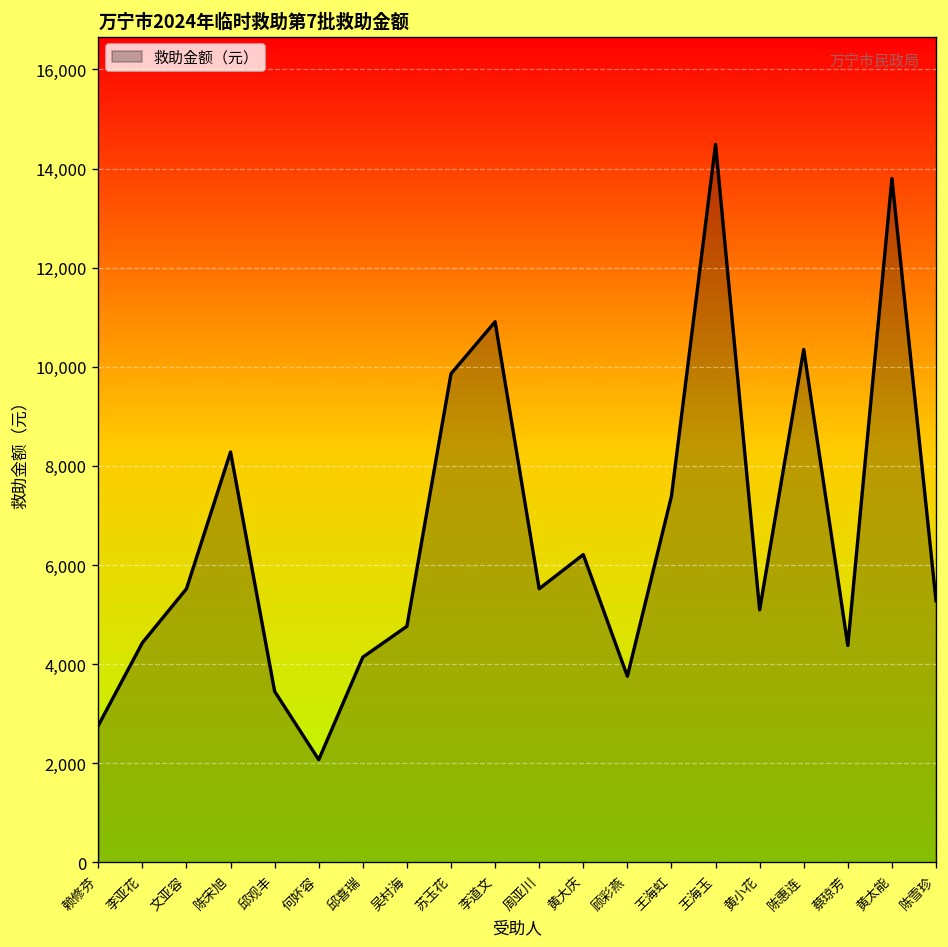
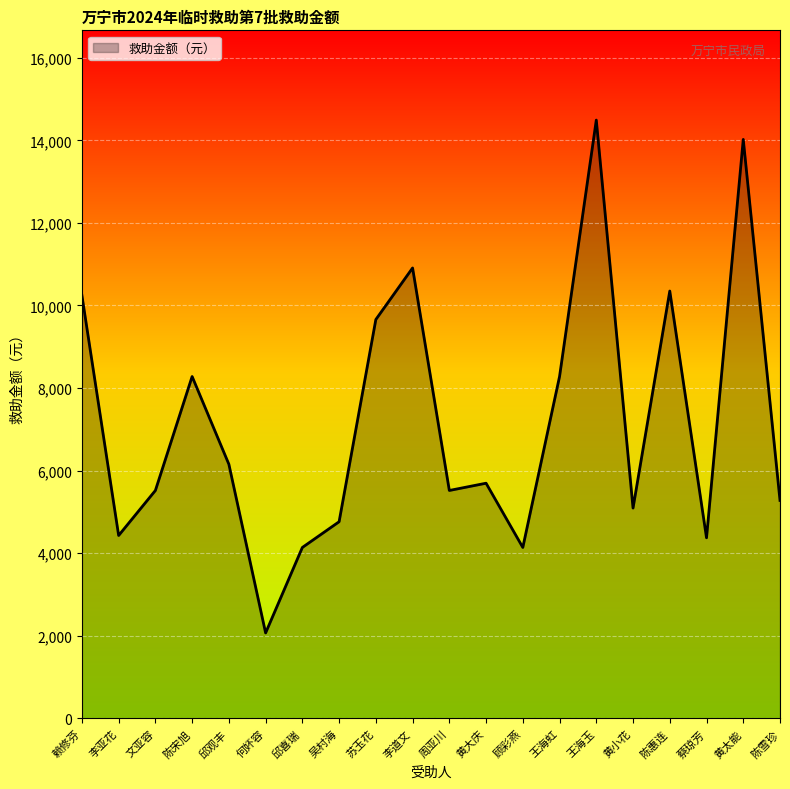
  {
-   "赖修芬": "2,800",
+   "赖修芬": "10,200",
    "李亚花": "4,400",
    "文亚容": "5,500",
    "陈宋旭": "8,300",
-   "邱观丰": "3,500",
+   "邱观丰": "6,200",
    "何妚容": "2,100",
    "邱喜瑞": "4,100",
    "吴村海": "4,800",
-   "苏玉花": "9,900",
+   "苏玉花": "9,700",
    "李道文": "10,900",
    "周亚川": "5,500",
-   "黄大庆": "6,200",
-   "顾彩燕": "3,800",
-   "王海虹": "7,400",
+   "黄大庆": "5,700",
+   "顾彩燕": "4,100",
+   "王海虹": "8,300",
    "王海玉": "14,500",
    "黄小花": "5,100",
    "陈惠连": "10,400",
    "蔡琼芳": "4,400",
-   "黄太能": "13,800",
+   "黄太能": "14,000",
    "陈雪珍": "5,300"
  }
